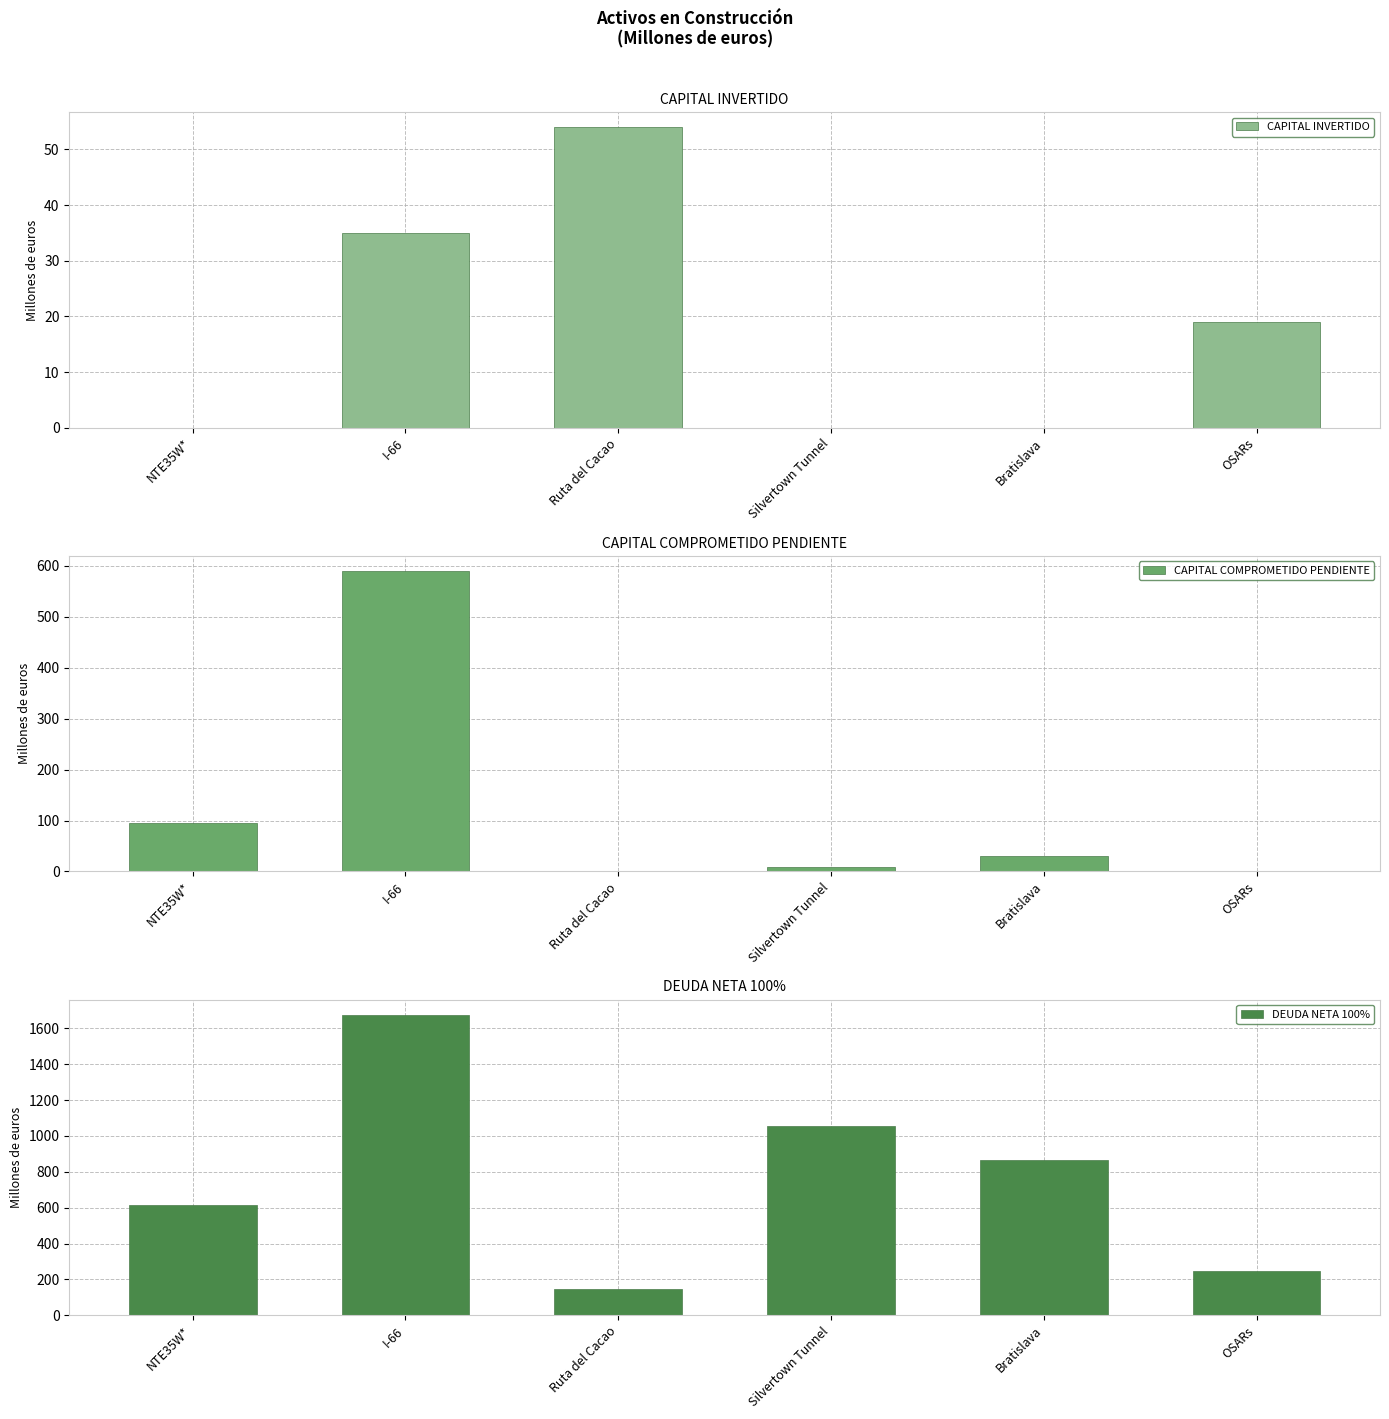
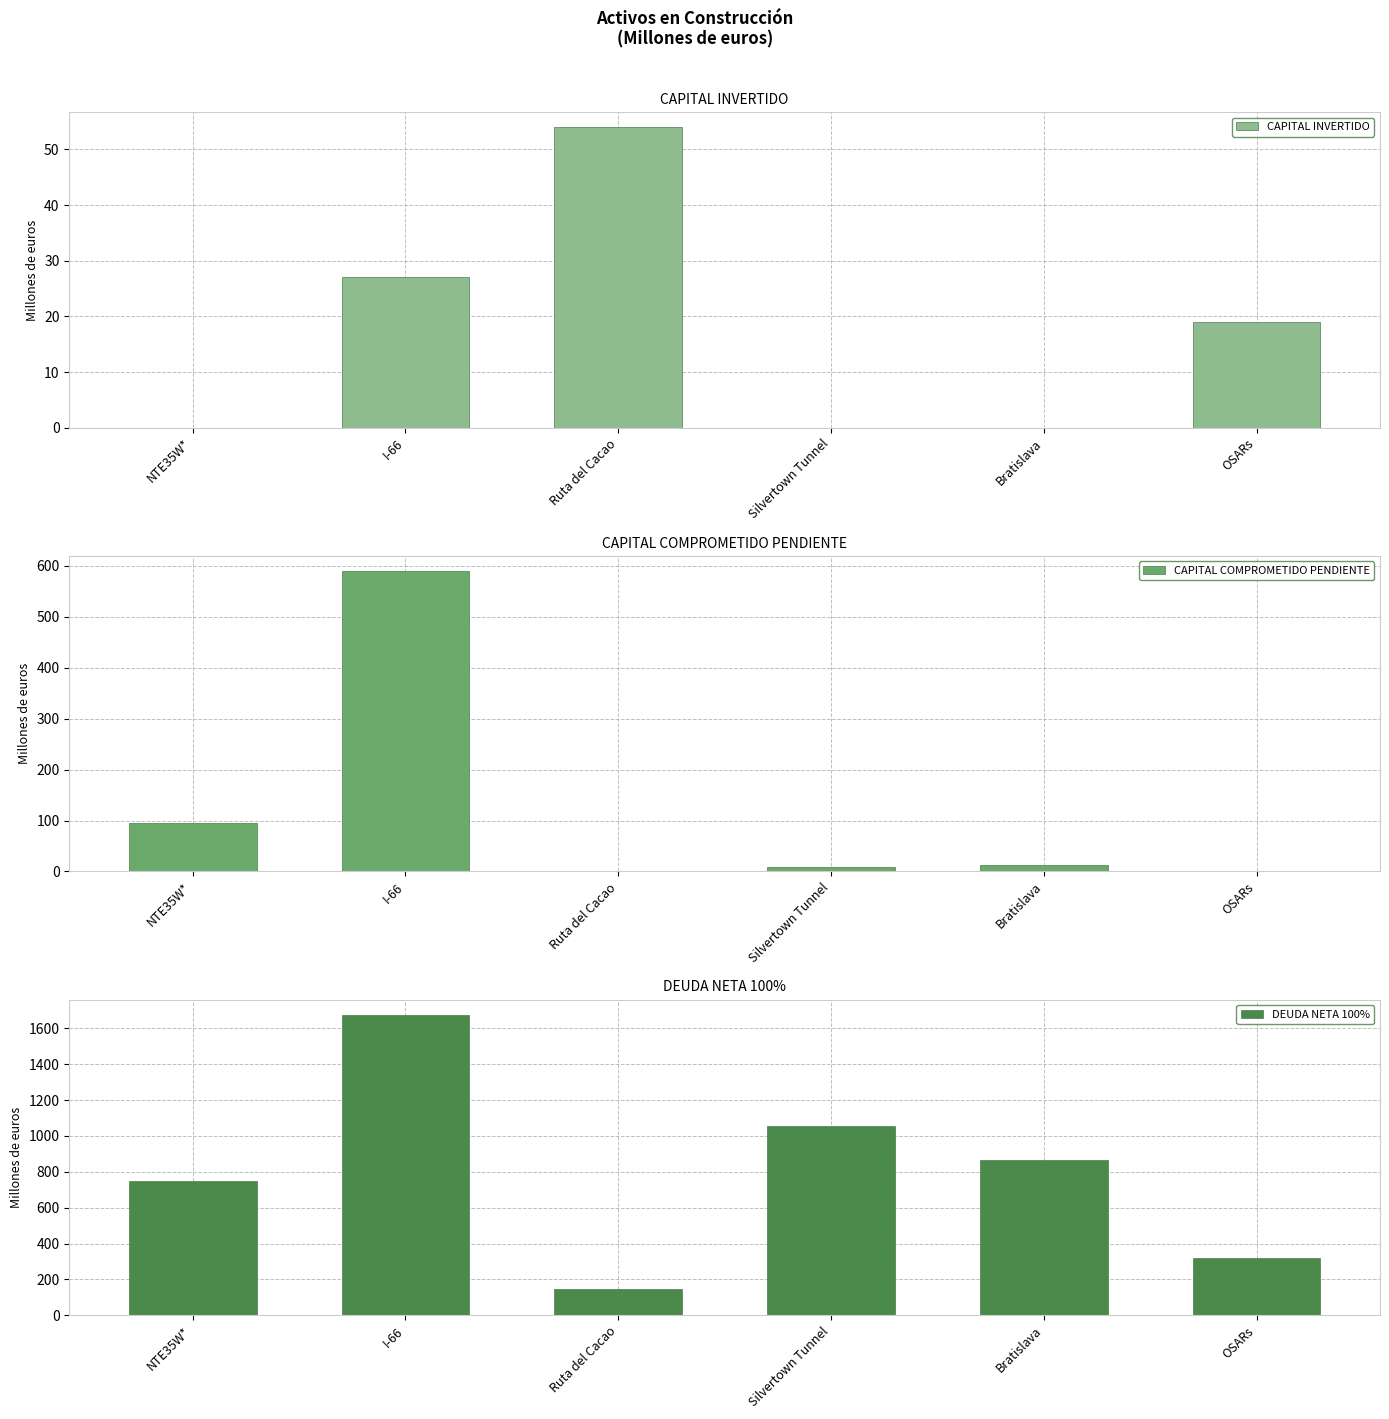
  {
    "CAPITAL INVERTIDO": {
      "NTE35W*": 0,
-     "I-66": 35,
+     "I-66": 27,
      "Ruta del Cacao": 54,
      "Silvertown Tunnel": 0,
      "Bratislava": 0,
      "OSARs": 19
    },
    "CAPITAL COMPROMETIDO PENDIENTE": {
      "NTE35W*": 100,
      "I-66": 590,
      "Ruta del Cacao": 0,
      "Silvertown Tunnel": 10,
-     "Bratislava": 30,
+     "Bratislava": 10,
      "OSARs": 0
    },
    "DEUDA NETA 100%": {
-     "NTE35W*": 620,
+     "NTE35W*": 750,
      "I-66": 1680,
      "Ruta del Cacao": 150,
      "Silvertown Tunnel": 1060,
      "Bratislava": 870,
-     "OSARs": 250
+     "OSARs": 320
    }
  }
